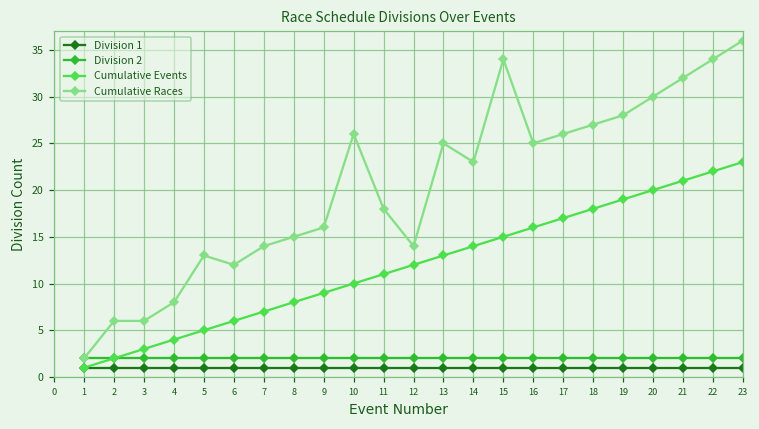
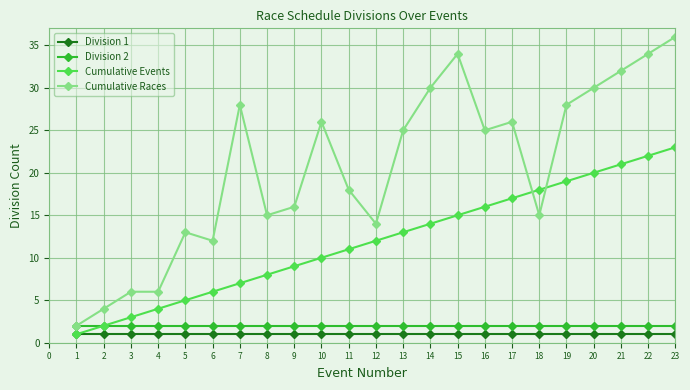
  {
    "Division 1": {
      "2": 1,
      "3": 1,
      "4": 1,
      "5": 1,
      "6": 1,
      "7": 1,
      "8": 1,
      "9": 1,
      "10": 1,
      "11": 1,
      "12": 1,
      "13": 1,
      "14": 1,
      "15": 1,
      "16": 1,
      "17": 1,
      "18": 1,
      "19": 1,
      "20": 1,
      "21": 1,
      "22": 1,
      "23": 1
    },
    "Cumulative Races": {
-     "2": 6,
+     "2": 4,
      "3": 6,
-     "4": 8,
+     "4": 6,
      "5": 13,
      "6": 12,
-     "7": 14,
+     "7": 28,
      "8": 15,
      "9": 16,
      "10": 26,
      "11": 18,
      "12": 14,
      "13": 25,
-     "14": 23,
+     "14": 30,
      "15": 34,
      "16": 25,
      "17": 26,
-     "18": 27,
+     "18": 15,
      "19": 28,
      "20": 30,
      "21": 32,
      "22": 34,
      "23": 36
    }
  }
